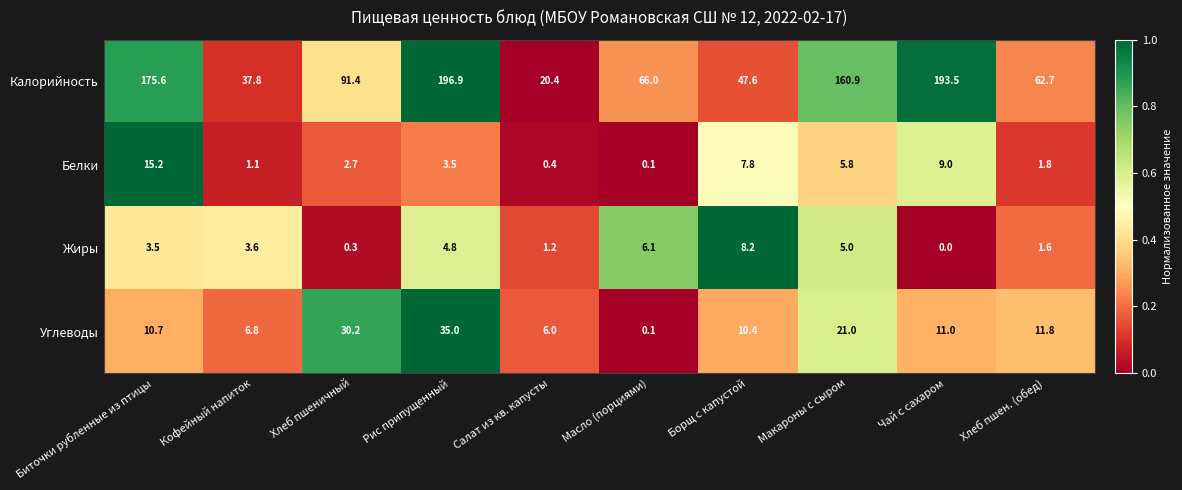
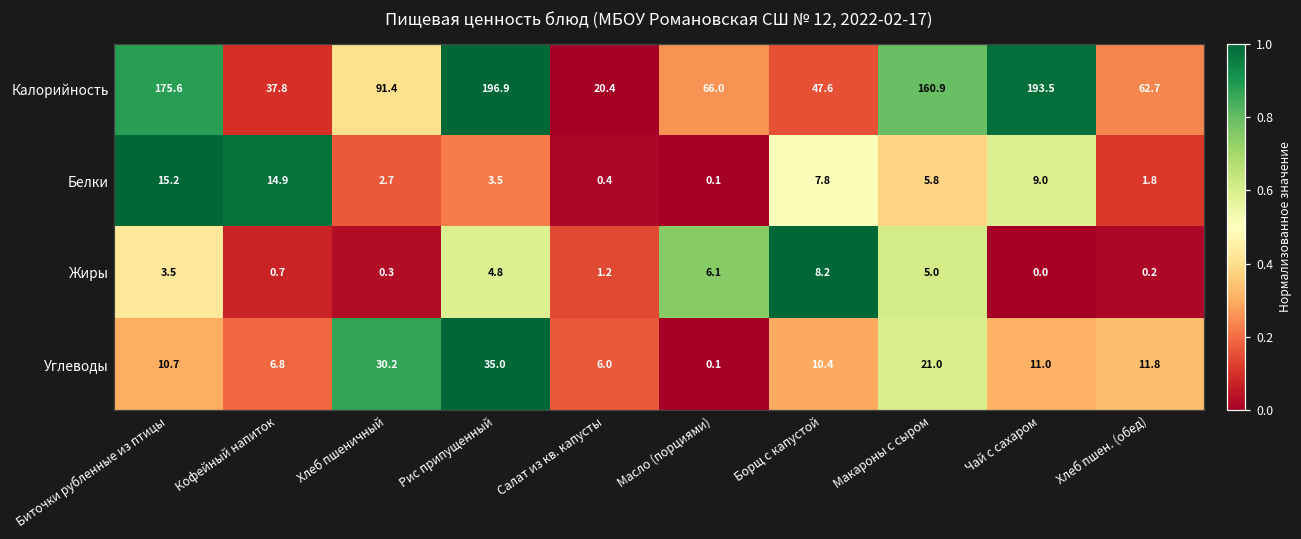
  {
    "Калорийность": {
      "Биточки рубленные из птицы": 175.6,
      "Кофейный напиток": 37.8,
      "Хлеб пшеничный": 91.4,
      "Рис припущенный": 196.9,
      "Салат из кв. капусты": 20.4,
      "Масло (порциями)": 66.0,
      "Борщ с капустой": 47.6,
      "Макароны с сыром": 160.9,
      "Чай с сахаром": 193.5,
      "Хлеб пшен. (обед)": 62.7
    },
    "Белки": {
      "Биточки рубленные из птицы": 15.2,
-     "Кофейный напиток": 1.1,
+     "Кофейный напиток": 14.9,
      "Хлеб пшеничный": 2.7,
      "Рис припущенный": 3.5,
      "Салат из кв. капусты": 0.4,
      "Масло (порциями)": 0.1,
      "Борщ с капустой": 7.8,
      "Макароны с сыром": 5.8,
      "Чай с сахаром": 9.0,
      "Хлеб пшен. (обед)": 1.8
    },
    "Жиры": {
      "Биточки рубленные из птицы": 3.5,
-     "Кофейный напиток": 3.6,
+     "Кофейный напиток": 0.7,
      "Хлеб пшеничный": 0.3,
      "Рис припущенный": 4.8,
      "Салат из кв. капусты": 1.2,
      "Масло (порциями)": 6.1,
      "Борщ с капустой": 8.2,
      "Макароны с сыром": 5.0,
      "Чай с сахаром": 0.0,
-     "Хлеб пшен. (обед)": 1.6
+     "Хлеб пшен. (обед)": 0.2
    },
    "Углеводы": {
      "Биточки рубленные из птицы": 10.7,
      "Кофейный напиток": 6.8,
      "Хлеб пшеничный": 30.2,
      "Рис припущенный": 35.0,
      "Салат из кв. капусты": 6.0,
      "Масло (порциями)": 0.1,
      "Борщ с капустой": 10.4,
      "Макароны с сыром": 21.0,
      "Чай с сахаром": 11.0,
      "Хлеб пшен. (обед)": 11.8
    }
  }
